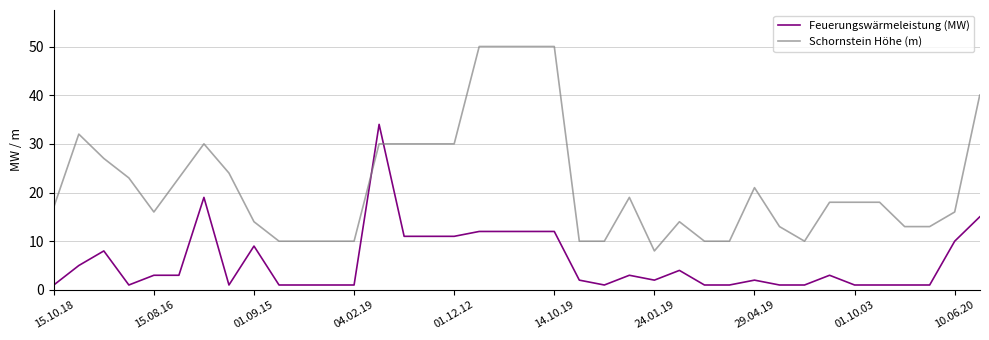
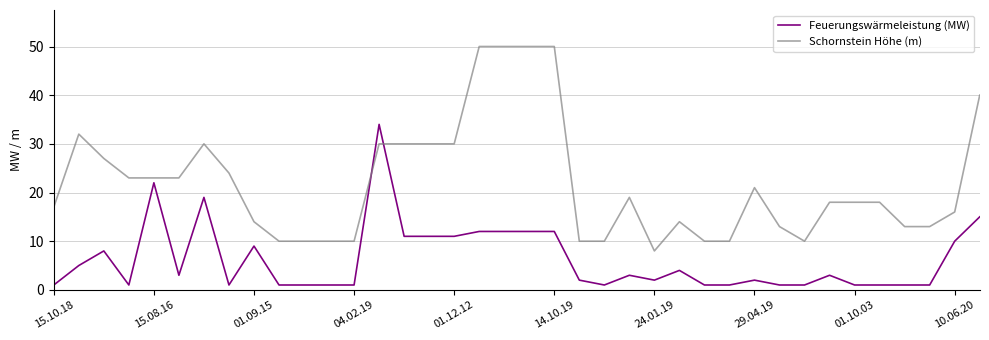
  {
    "Feuerungswärmeleistung (MW)": {
      "15.10.18": 1,
-     "15.08.16": 3,
+     "15.08.16": 22,
      "01.09.15": 9,
      "24.01.19": 2,
      "29.04.19": 2,
      "10.06.20": 10
    },
    "Schornstein Höhe (m)": {
      "15.10.18": 17,
-     "15.08.16": 16,
+     "15.08.16": 23,
      "01.09.15": 14,
      "24.01.19": 8,
      "29.04.19": 21,
      "10.06.20": 16
    }
  }
